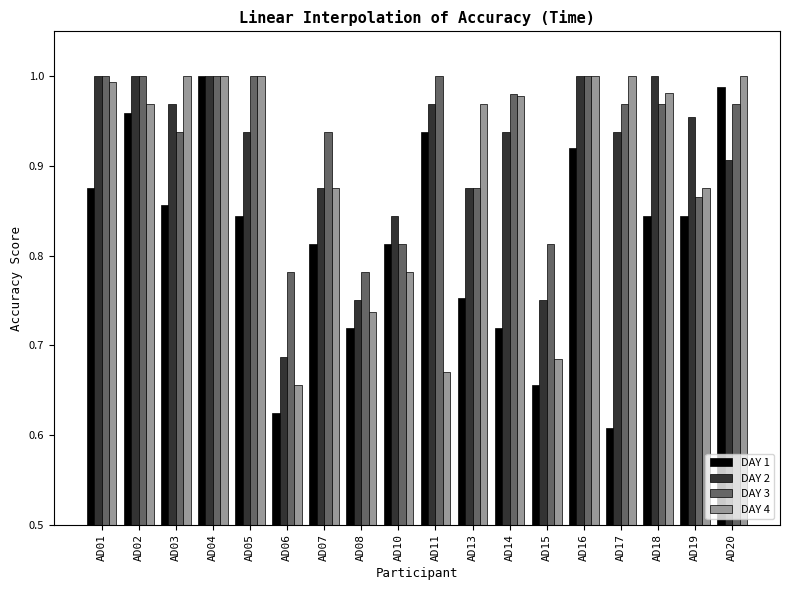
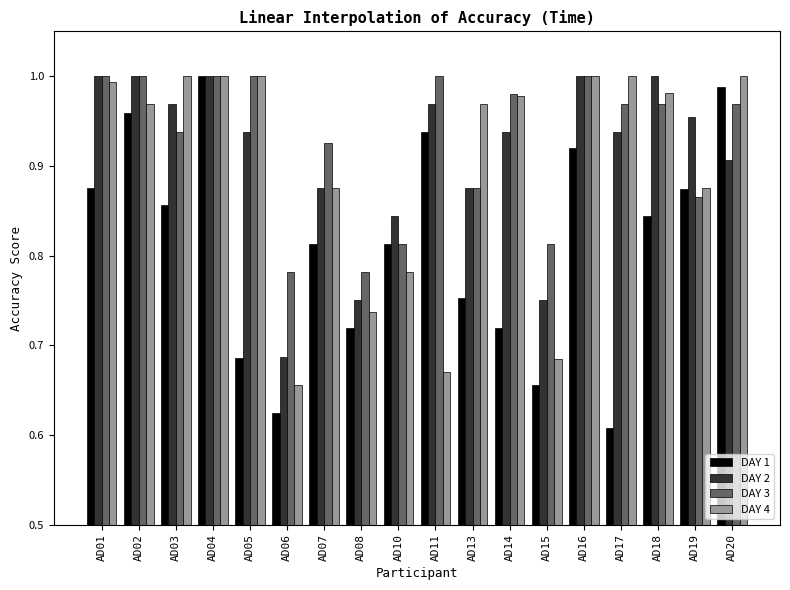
  {
    "DAY 1": {
      "AD01": 0.88,
      "AD02": 0.96,
      "AD03": 0.86,
      "AD04": 1.00,
-     "AD05": 0.84,
+     "AD05": 0.69,
      "AD06": 0.63,
      "AD07": 0.81,
      "AD08": 0.72,
      "AD10": 0.81,
      "AD11": 0.94,
      "AD13": 0.75,
      "AD14": 0.72,
      "AD15": 0.66,
      "AD16": 0.92,
      "AD17": 0.61,
      "AD18": 0.84,
-     "AD19": 0.84,
+     "AD19": 0.87,
      "AD20": 0.99
    },
    "DAY 2": {
      "AD01": 1.00,
      "AD02": 1.00,
      "AD03": 0.97,
      "AD04": 1.00,
      "AD05": 0.94,
      "AD06": 0.69,
      "AD07": 0.88,
      "AD08": 0.75,
      "AD10": 0.84,
      "AD11": 0.97,
      "AD13": 0.88,
      "AD14": 0.94,
      "AD15": 0.75,
      "AD16": 1.00,
      "AD17": 0.94,
      "AD18": 1.00,
      "AD19": 0.95,
      "AD20": 0.91
    },
    "DAY 3": {
      "AD01": 1.00,
      "AD02": 1.00,
      "AD03": 0.94,
      "AD04": 1.00,
      "AD05": 1.00,
      "AD06": 0.78,
-     "AD07": 0.94,
+     "AD07": 0.93,
      "AD08": 0.78,
      "AD10": 0.81,
      "AD11": 1.00,
      "AD13": 0.88,
      "AD14": 0.98,
      "AD15": 0.81,
      "AD16": 1.00,
      "AD17": 0.97,
      "AD18": 0.97,
      "AD19": 0.87,
      "AD20": 0.97
    },
    "DAY 4": {
      "AD01": 0.99,
      "AD02": 0.97,
      "AD03": 1.00,
      "AD04": 1.00,
      "AD05": 1.00,
      "AD06": 0.66,
      "AD07": 0.88,
      "AD08": 0.74,
      "AD10": 0.78,
      "AD11": 0.67,
      "AD13": 0.97,
      "AD14": 0.98,
      "AD15": 0.68,
      "AD16": 1.00,
      "AD17": 1.00,
      "AD18": 0.98,
      "AD19": 0.88,
      "AD20": 1.00
    }
  }
